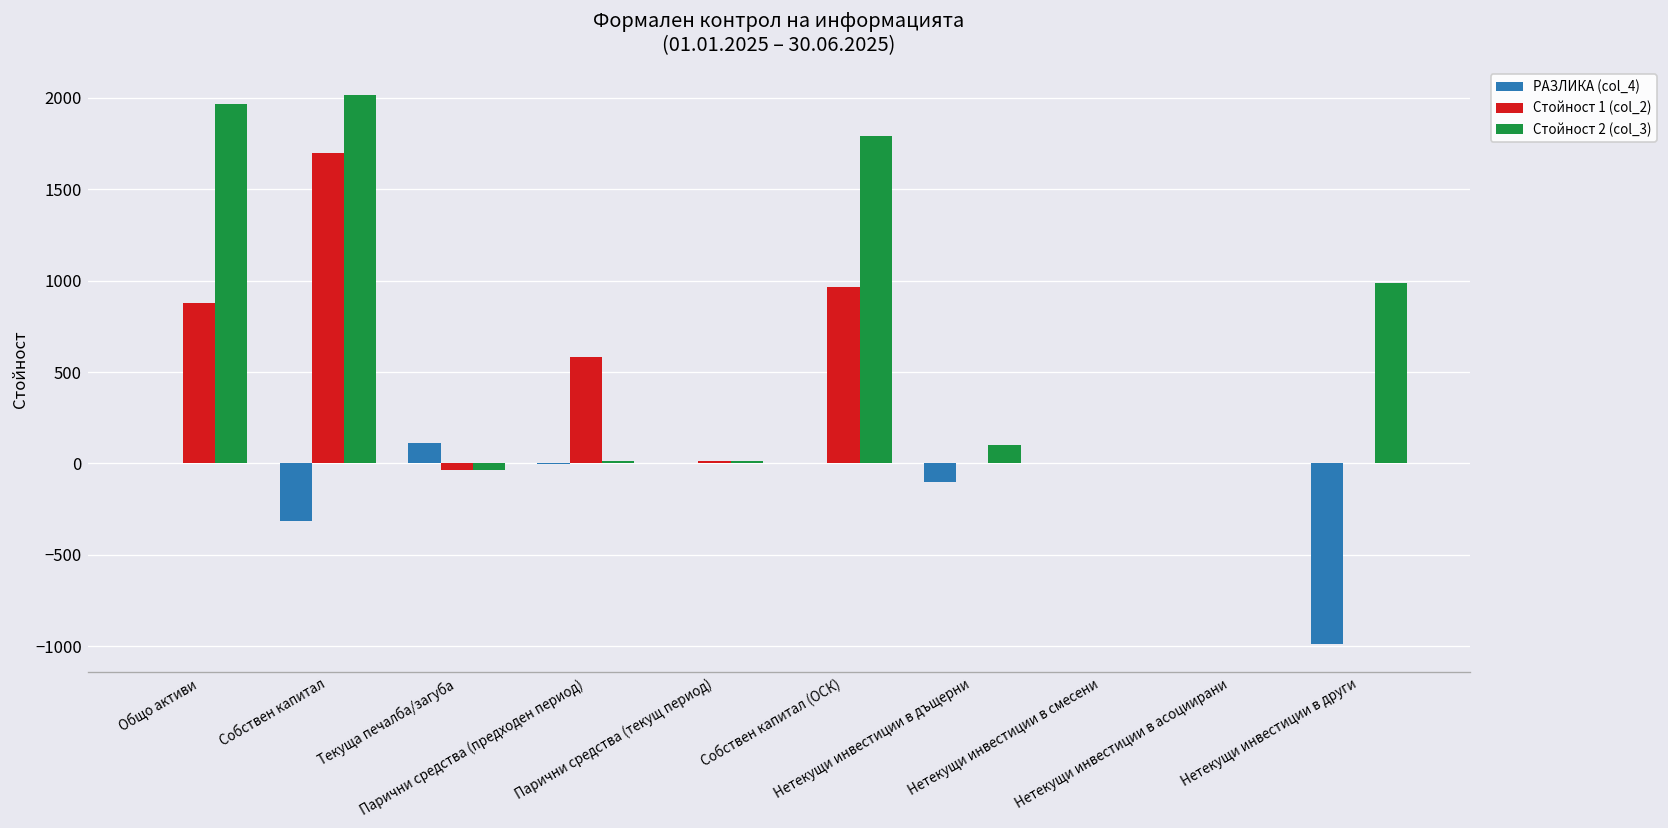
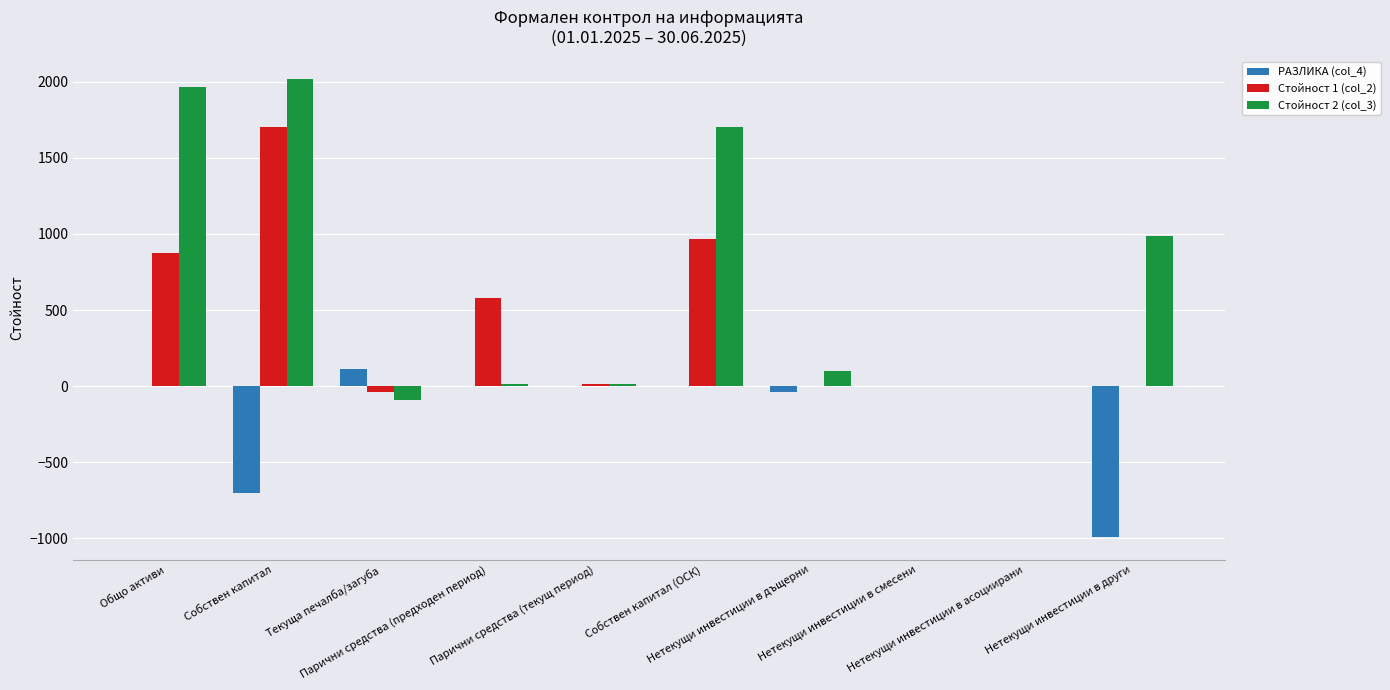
  {
    "РАЗЛИКА (col_4)": {
      "Общо активи": 0,
-     "Собствен капитал": -310,
+     "Собствен капитал": -700,
      "Текуща печалба/загуба": 110,
      "Парични средства (текущ период)": 0,
      "Собствен капитал (ОСК)": 0,
-     "Нетекущи инвестиции в дъщерни": -100,
+     "Нетекущи инвестиции в дъщерни": -40,
      "Нетекущи инвестиции в смесени": 0,
      "Нетекущи инвестиции в асоциирани": 0,
      "Нетекущи инвестиции в други": -990
    },
    "Стойност 1 (col_2)": {
      "Общо активи": 880,
      "Собствен капитал": 1700,
      "Текуща печалба/загуба": -40,
      "Парични средства (предходен период)": 580,
      "Собствен капитал (ОСК)": 960,
      "Нетекущи инвестиции в дъщерни": 0,
      "Нетекущи инвестиции в смесени": 0,
      "Нетекущи инвестиции в асоциирани": 0,
      "Нетекущи инвестиции в други": 0
    },
    "Стойност 2 (col_3)": {
      "Общо активи": 1970,
      "Собствен капитал": 2020,
-     "Текуща печалба/загуба": -30,
-     "Собствен капитал (ОСК)": 1790,
+     "Текуща печалба/загуба": -90,
+     "Собствен капитал (ОСК)": 1700,
      "Нетекущи инвестиции в дъщерни": 100,
      "Нетекущи инвестиции в смесени": 0,
      "Нетекущи инвестиции в асоциирани": 0,
      "Нетекущи инвестиции в други": 990
    }
  }
